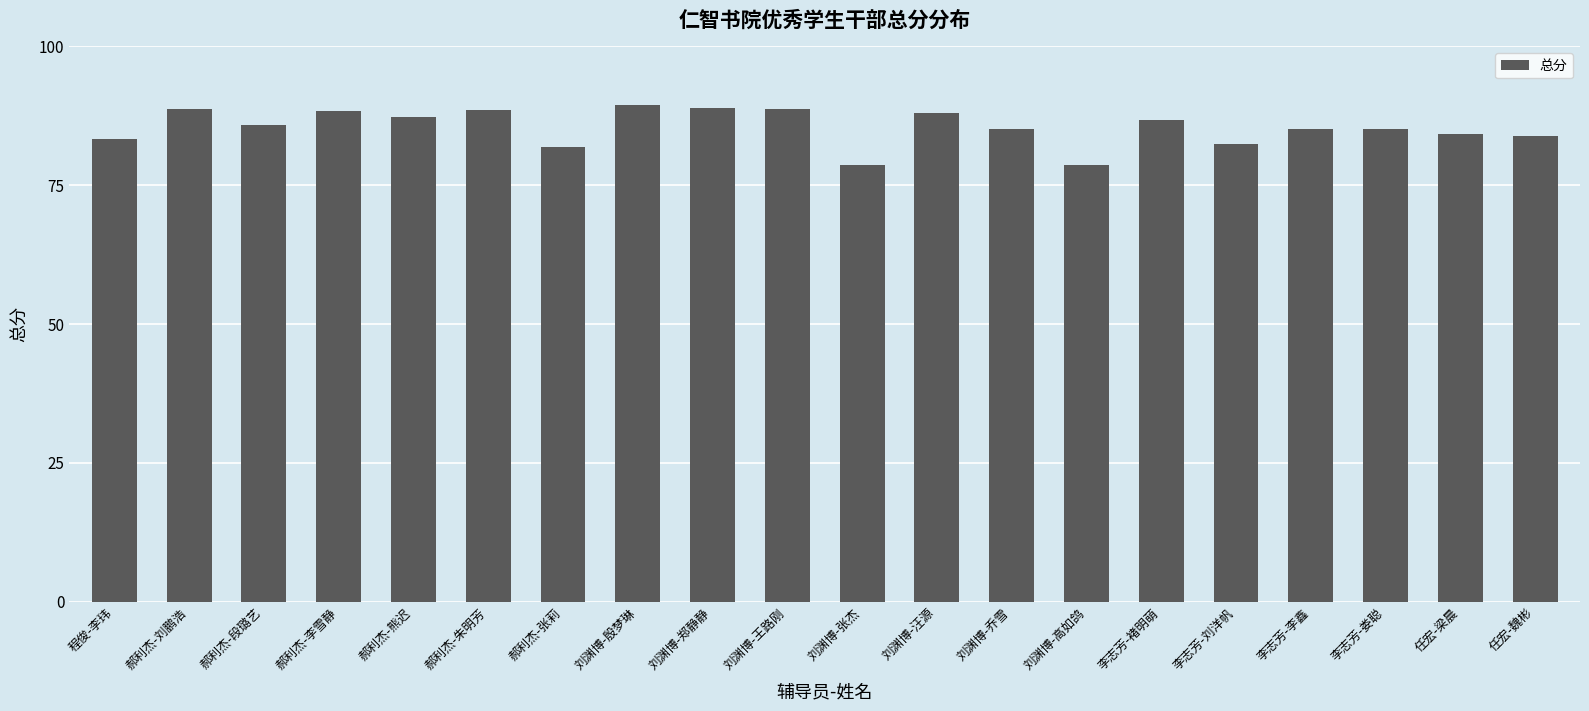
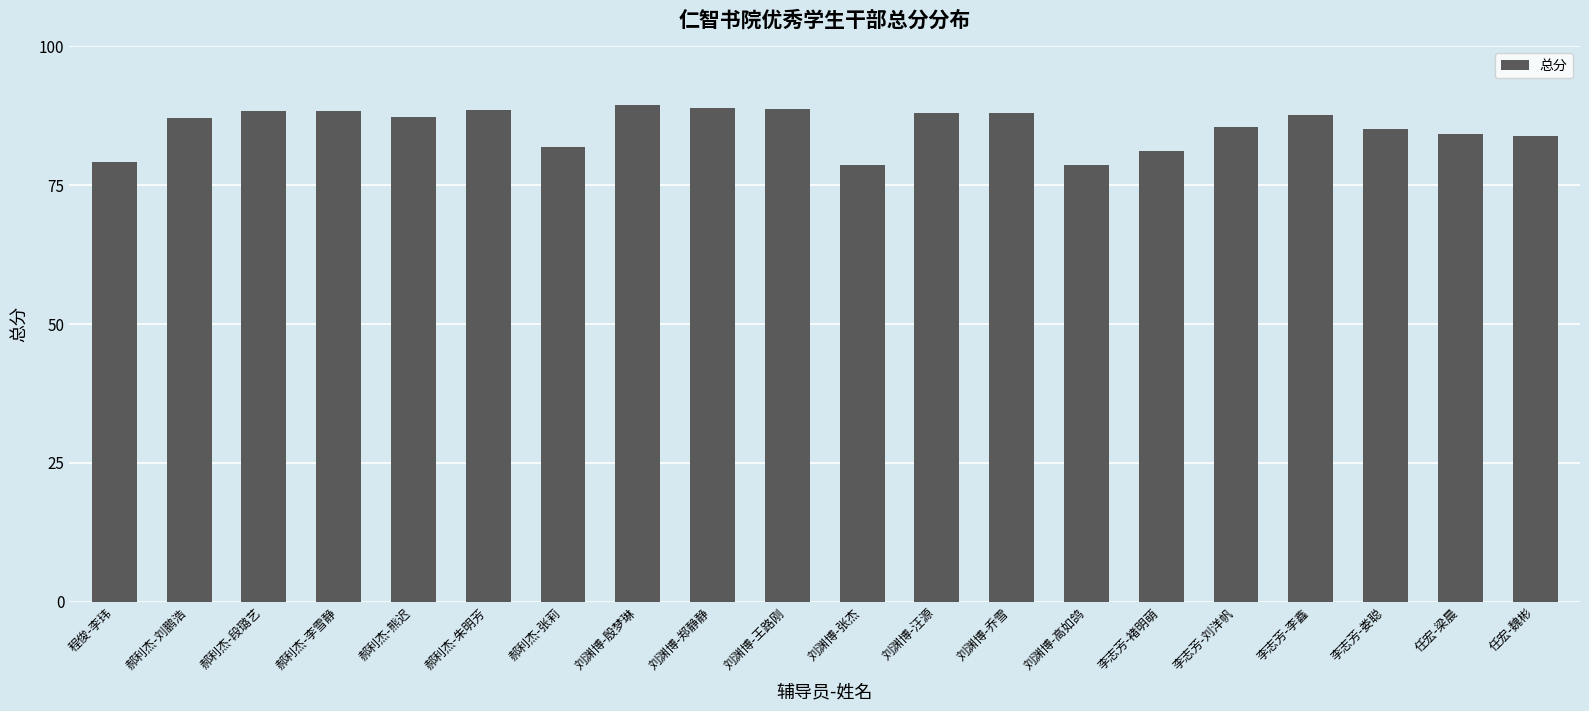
  {
-   "程俊-李玮": 83,
-   "郝利杰-刘鹏浩": 89,
-   "郝利杰-段璐艺": 86,
+   "程俊-李玮": 79,
+   "郝利杰-刘鹏浩": 87,
+   "郝利杰-段璐艺": 88,
    "郝利杰-李雪静": 88,
    "郝利杰-熊迟": 87,
    "郝利杰-朱明芳": 89,
    "郝利杰-张莉": 82,
    "刘渊博-殷梦琳": 89,
    "刘渊博-郑静静": 89,
    "刘渊博-王路刚": 89,
    "刘渊博-张杰": 79,
    "刘渊博-汪源": 88,
-   "刘渊博-乔雪": 85,
+   "刘渊博-乔雪": 88,
    "刘渊博-高如鸽": 79,
-   "李志芳-褚明萌": 87,
-   "李志芳-刘洋帆": 82,
-   "李志芳-李鑫": 85,
+   "李志芳-褚明萌": 81,
+   "李志芳-刘洋帆": 85,
+   "李志芳-李鑫": 88,
    "李志芳-娄聪": 85,
    "任宏-梁晨": 84,
    "任宏-魏彬": 84
  }
